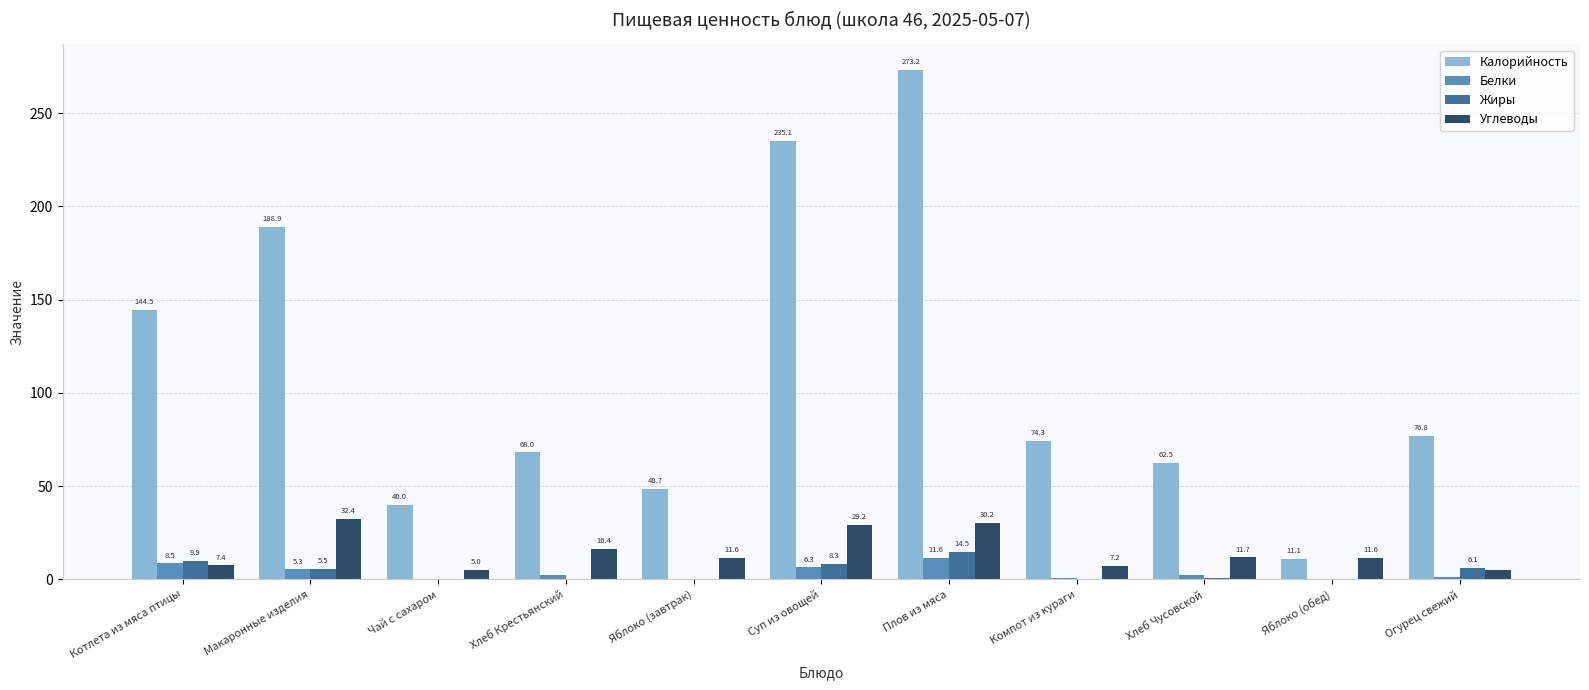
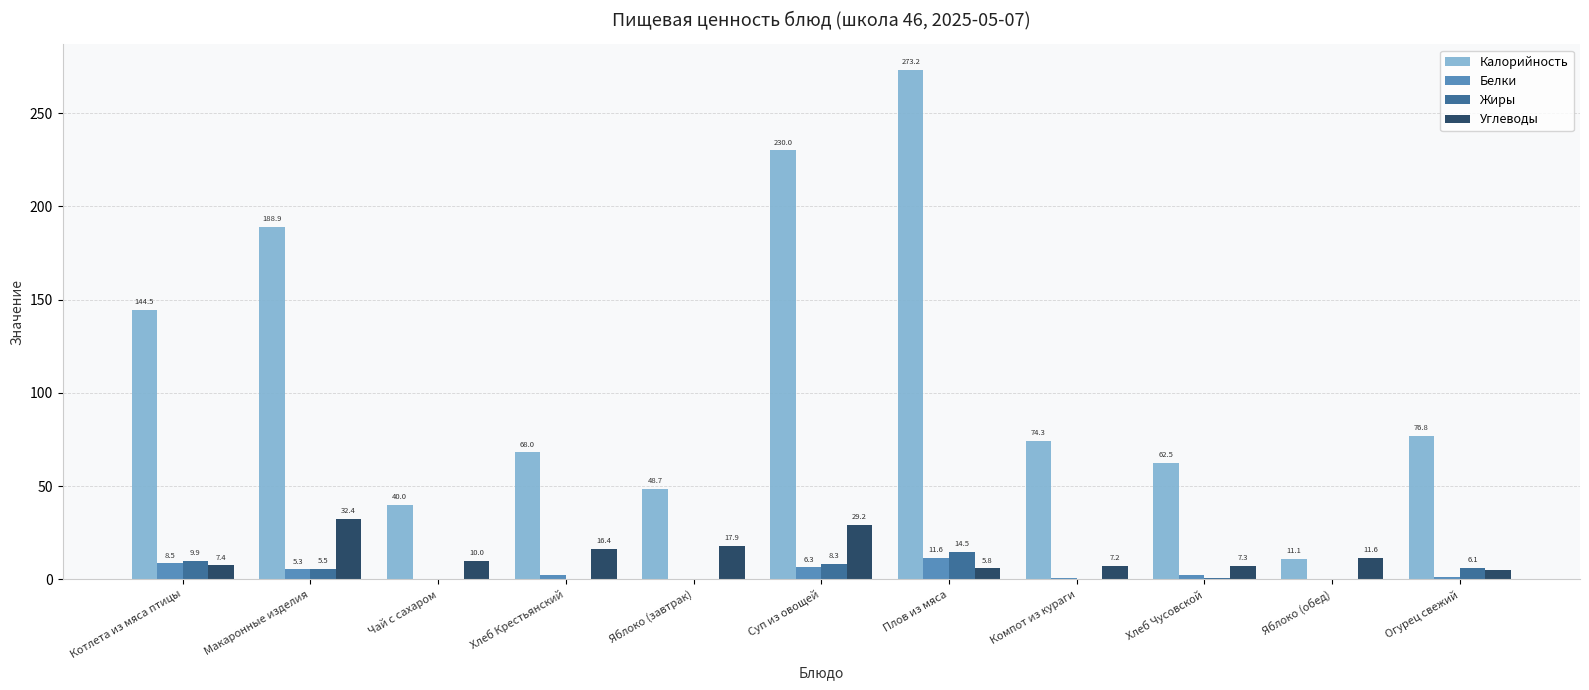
  {
    "Калорийность": {
      "Котлета из мяса птицы": 144.5,
      "Макаронные изделия": 188.9,
      "Чай с сахаром": 40.0,
      "Хлеб Крестьянский": 68.0,
      "Яблоко (завтрак)": 48.7,
-     "Суп из овощей": 235.1,
+     "Суп из овощей": 230.0,
      "Плов из мяса": 273.2,
      "Компот из кураги": 74.3,
      "Хлеб Чусовской": 62.5,
      "Яблоко (обед)": 11.1,
      "Огурец свежий": 76.8
    },
    "Углеводы": {
      "Котлета из мяса птицы": 7.4,
      "Макаронные изделия": 32.4,
-     "Чай с сахаром": 5.0,
+     "Чай с сахаром": 10.0,
      "Хлеб Крестьянский": 16.4,
-     "Яблоко (завтрак)": 11.6,
+     "Яблоко (завтрак)": 17.9,
      "Суп из овощей": 29.2,
-     "Плов из мяса": 30.2,
+     "Плов из мяса": 5.8,
      "Компот из кураги": 7.2,
-     "Хлеб Чусовской": 11.7,
+     "Хлеб Чусовской": 7.3,
      "Яблоко (обед)": 11.6
    }
  }
